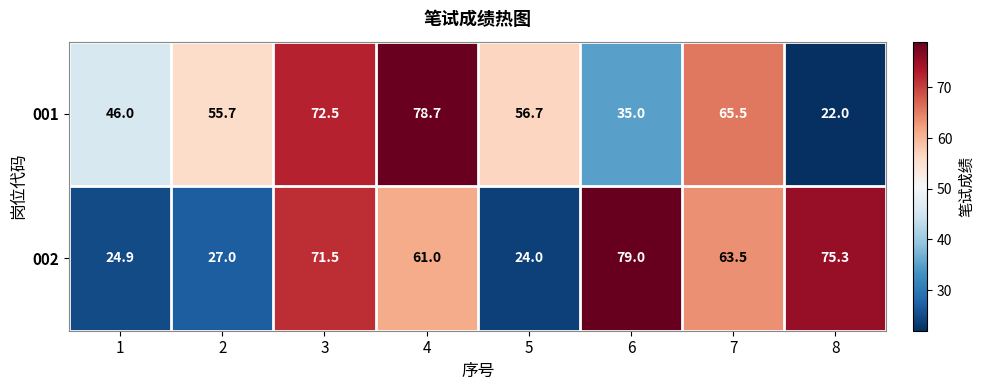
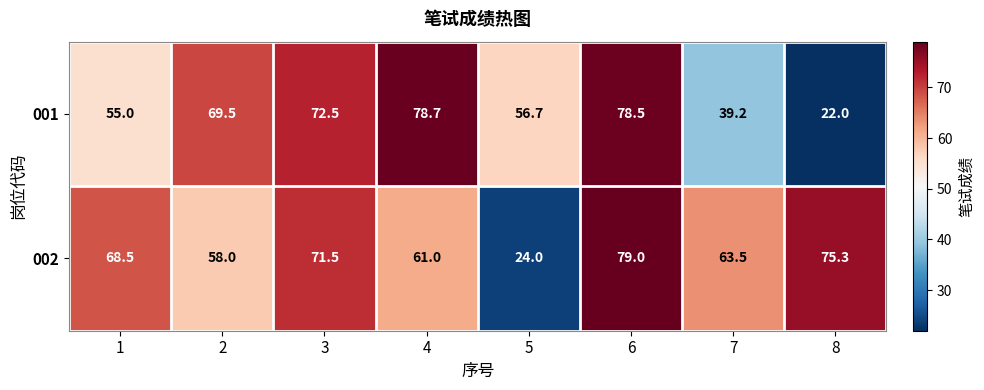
  {
    "001": {
-     "1": 46.0,
-     "2": 55.7,
+     "1": 55.0,
+     "2": 69.5,
      "3": 72.5,
      "4": 78.7,
      "5": 56.7,
-     "6": 35.0,
-     "7": 65.5,
+     "6": 78.5,
+     "7": 39.2,
      "8": 22.0
    },
    "002": {
-     "1": 24.9,
-     "2": 27.0,
+     "1": 68.5,
+     "2": 58.0,
      "3": 71.5,
      "4": 61.0,
      "5": 24.0,
      "6": 79.0,
      "7": 63.5,
      "8": 75.3
    }
  }
